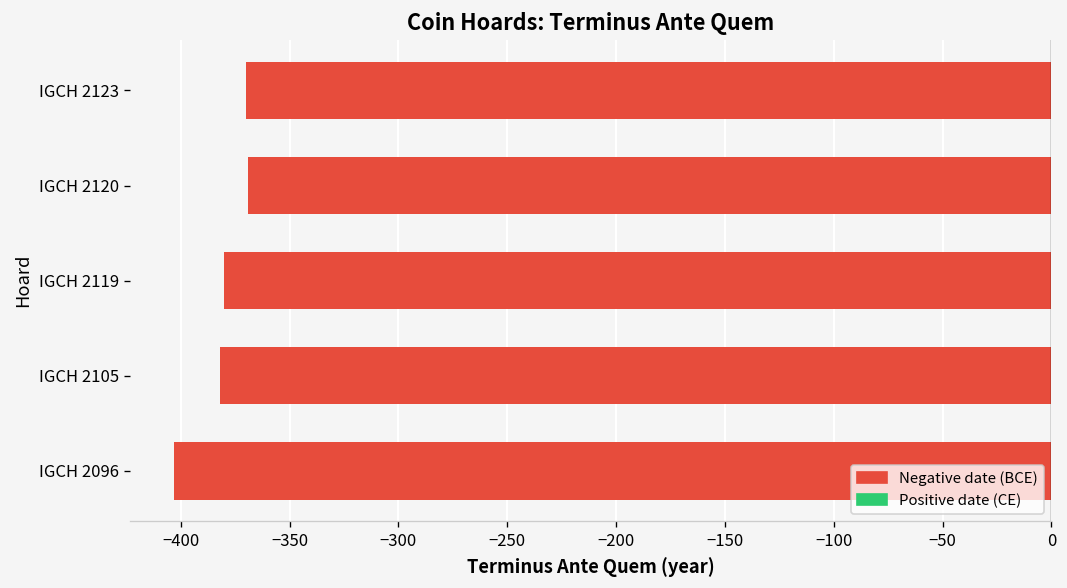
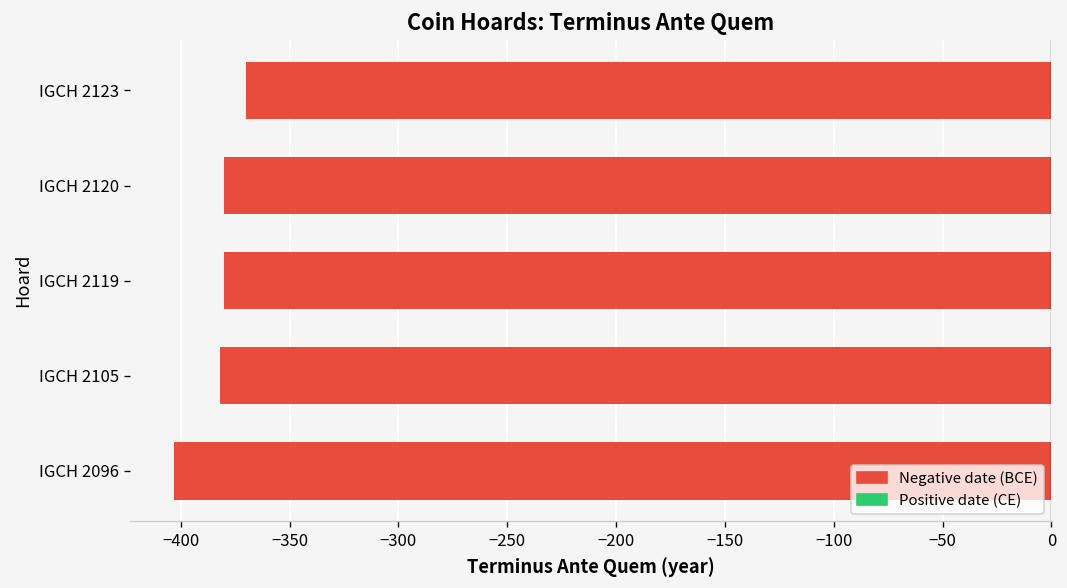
  {
    "IGCH 2123": -370,
-   "IGCH 2120": -369,
+   "IGCH 2120": -380,
    "IGCH 2119": -380,
    "IGCH 2105": -382,
    "IGCH 2096": -403
  }
